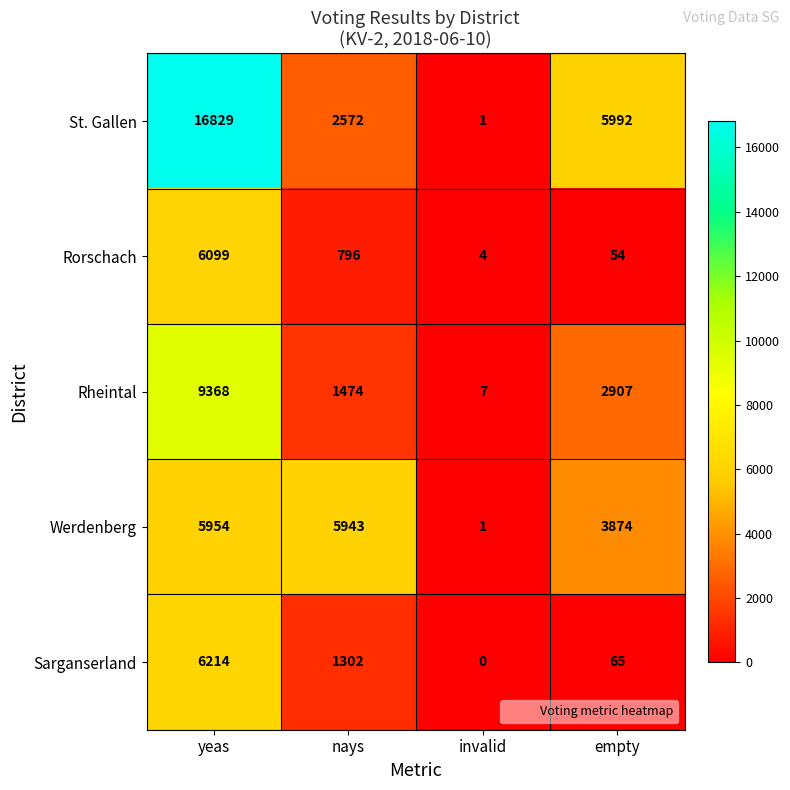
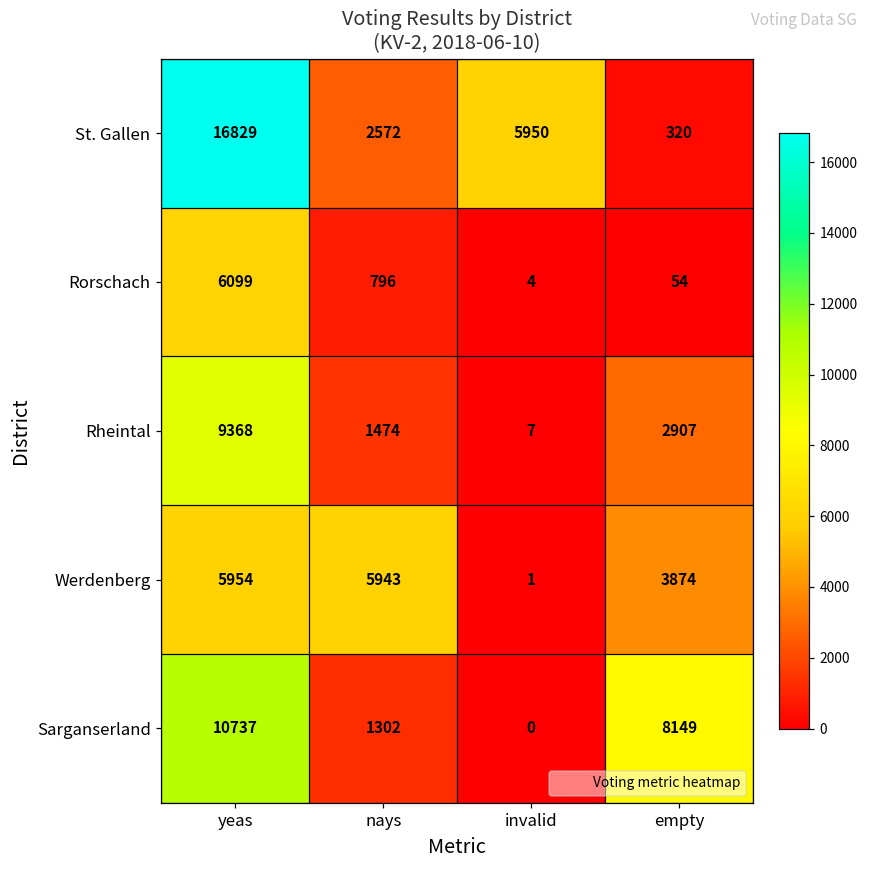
  {
    "St. Gallen": {
      "yeas": 16829,
      "nays": 2572,
-     "invalid": 1,
-     "empty": 5992
+     "invalid": 5950,
+     "empty": 320
    },
    "Rorschach": {
      "yeas": 6099,
      "nays": 796,
      "invalid": 4,
      "empty": 54
    },
    "Rheintal": {
      "yeas": 9368,
      "nays": 1474,
      "invalid": 7,
      "empty": 2907
    },
    "Werdenberg": {
      "yeas": 5954,
      "nays": 5943,
      "invalid": 1,
      "empty": 3874
    },
    "Sarganserland": {
-     "yeas": 6214,
+     "yeas": 10737,
      "nays": 1302,
      "invalid": 0,
-     "empty": 65
+     "empty": 8149
    }
  }
